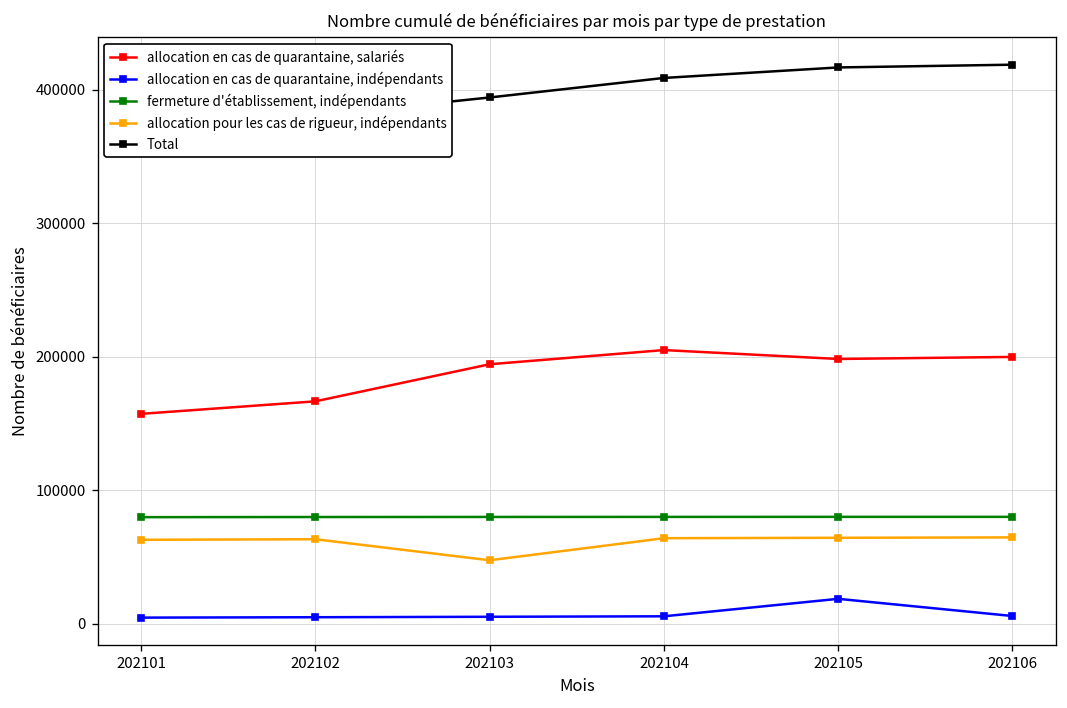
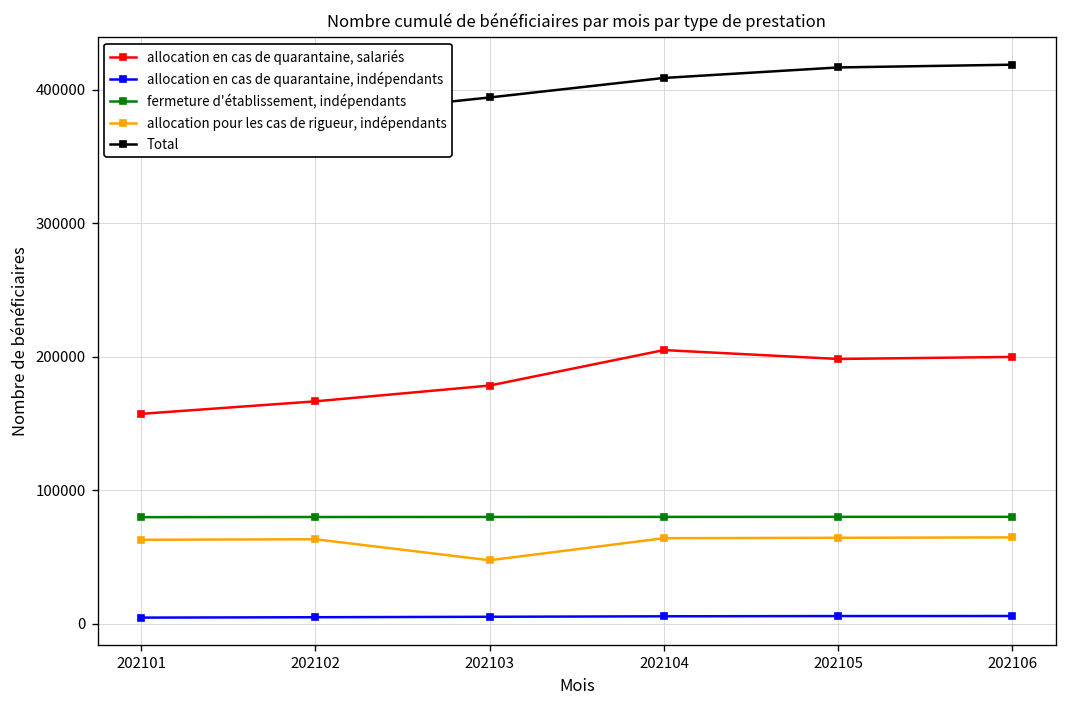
  {
    "allocation en cas de quarantaine, salariés": {
      "202101": 157000,
      "202102": 167000,
-     "202103": 194000,
+     "202103": 178000,
      "202104": 205000,
      "202105": 198000,
      "202106": 200000
    },
    "allocation en cas de quarantaine, indépendants": {
      "202101": 4000,
      "202102": 5000,
      "202103": 5000,
      "202104": 5000,
-     "202105": 18000,
+     "202105": 6000,
      "202106": 6000
    },
    "fermeture d'établissement, indépendants": {
      "202101": 80000,
      "202102": 80000,
      "202103": 80000,
      "202104": 80000,
      "202105": 80000,
      "202106": 80000
    },
    "allocation pour les cas de rigueur, indépendants": {
      "202101": 63000,
      "202102": 63000,
      "202103": 47000,
      "202104": 64000,
      "202105": 64000,
      "202106": 65000
    },
    "Total": {
      "202103": 394000,
      "202104": 409000,
      "202105": 417000,
      "202106": 419000
    }
  }
